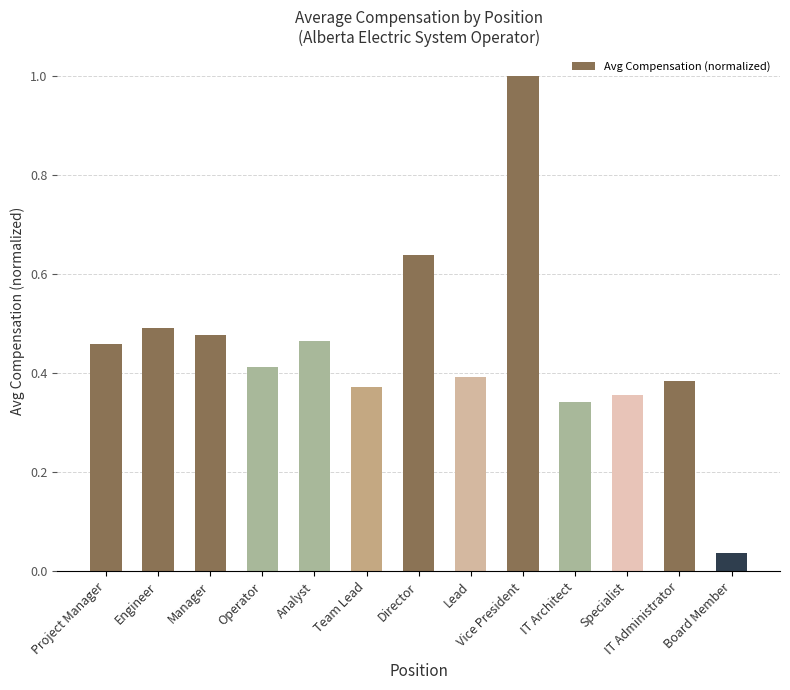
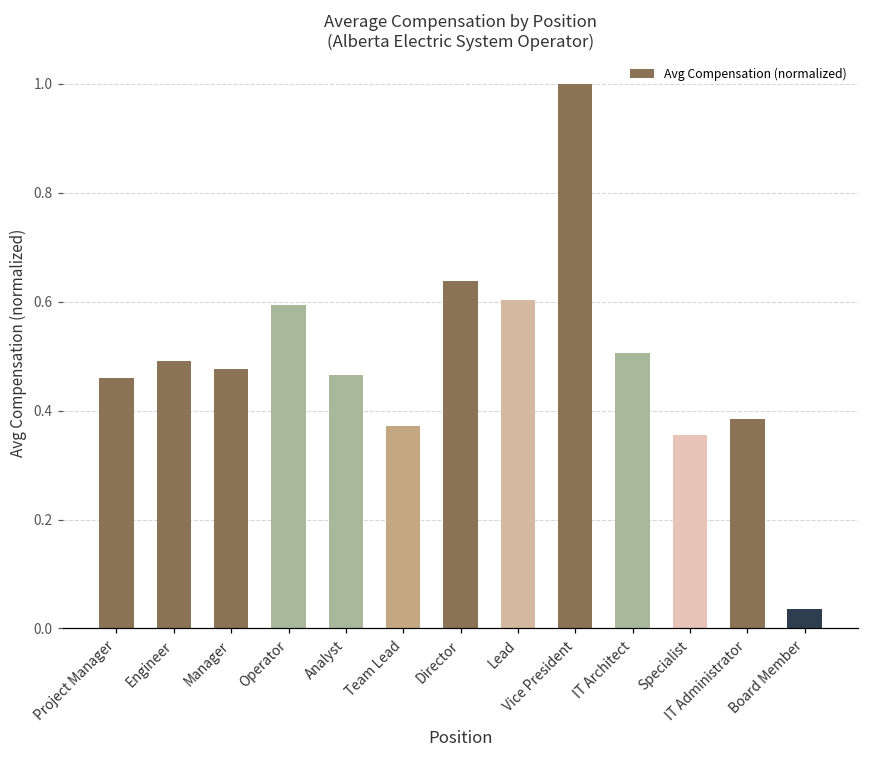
  {
    "Project Manager": 0.46,
    "Engineer": 0.49,
    "Manager": 0.48,
-   "Operator": 0.41,
+   "Operator": 0.59,
    "Analyst": 0.47,
    "Team Lead": 0.37,
    "Director": 0.64,
-   "Lead": 0.39,
+   "Lead": 0.60,
    "Vice President": 1.00,
-   "IT Architect": 0.34,
+   "IT Architect": 0.51,
    "Specialist": 0.36,
    "IT Administrator": 0.39,
    "Board Member": 0.04
  }
